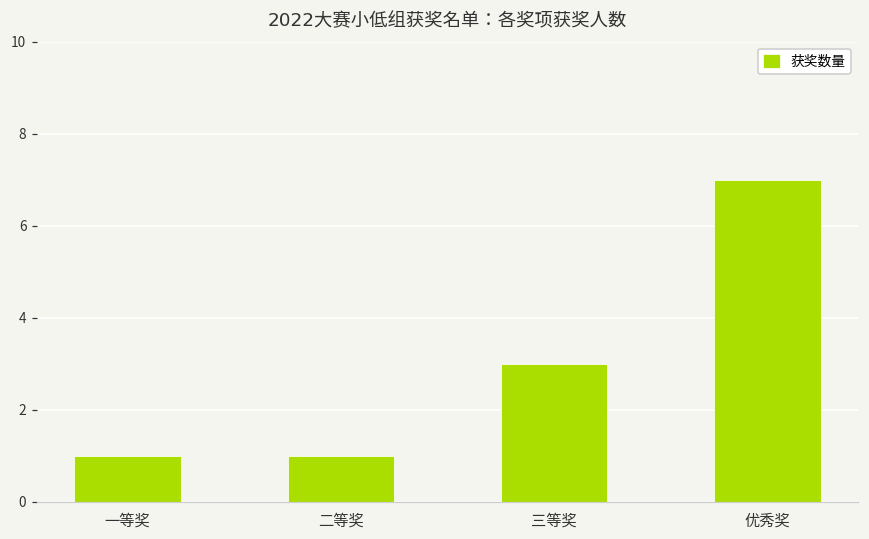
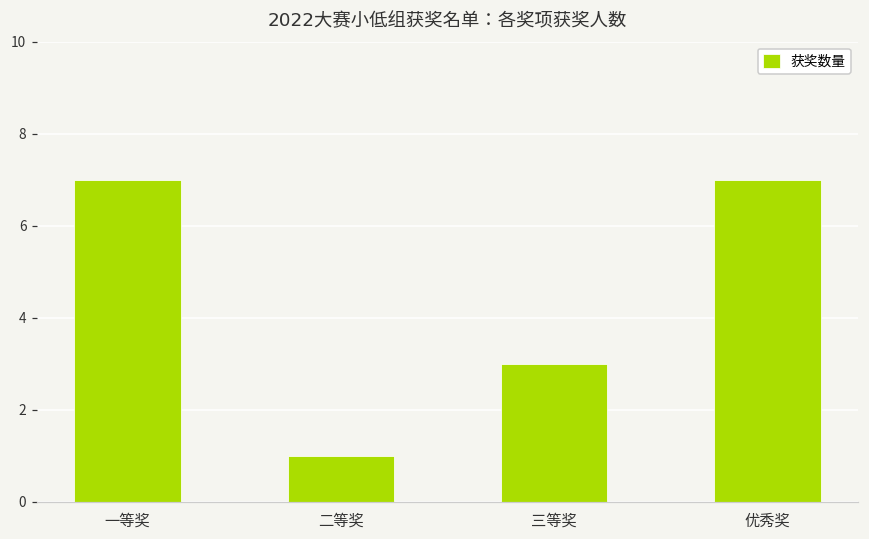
  {
-   "一等奖": 1,
+   "一等奖": 7,
    "二等奖": 1,
    "三等奖": 3,
    "优秀奖": 7
  }
